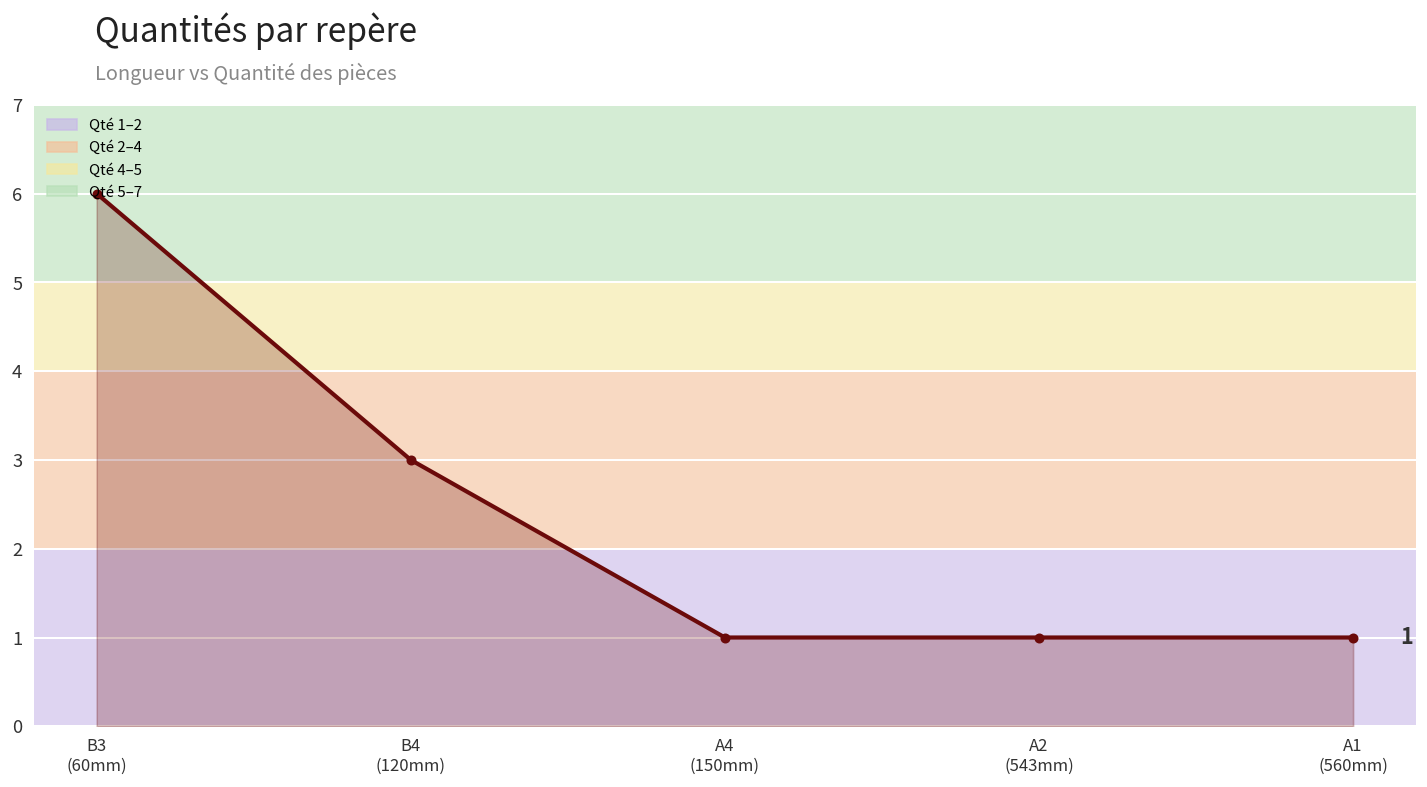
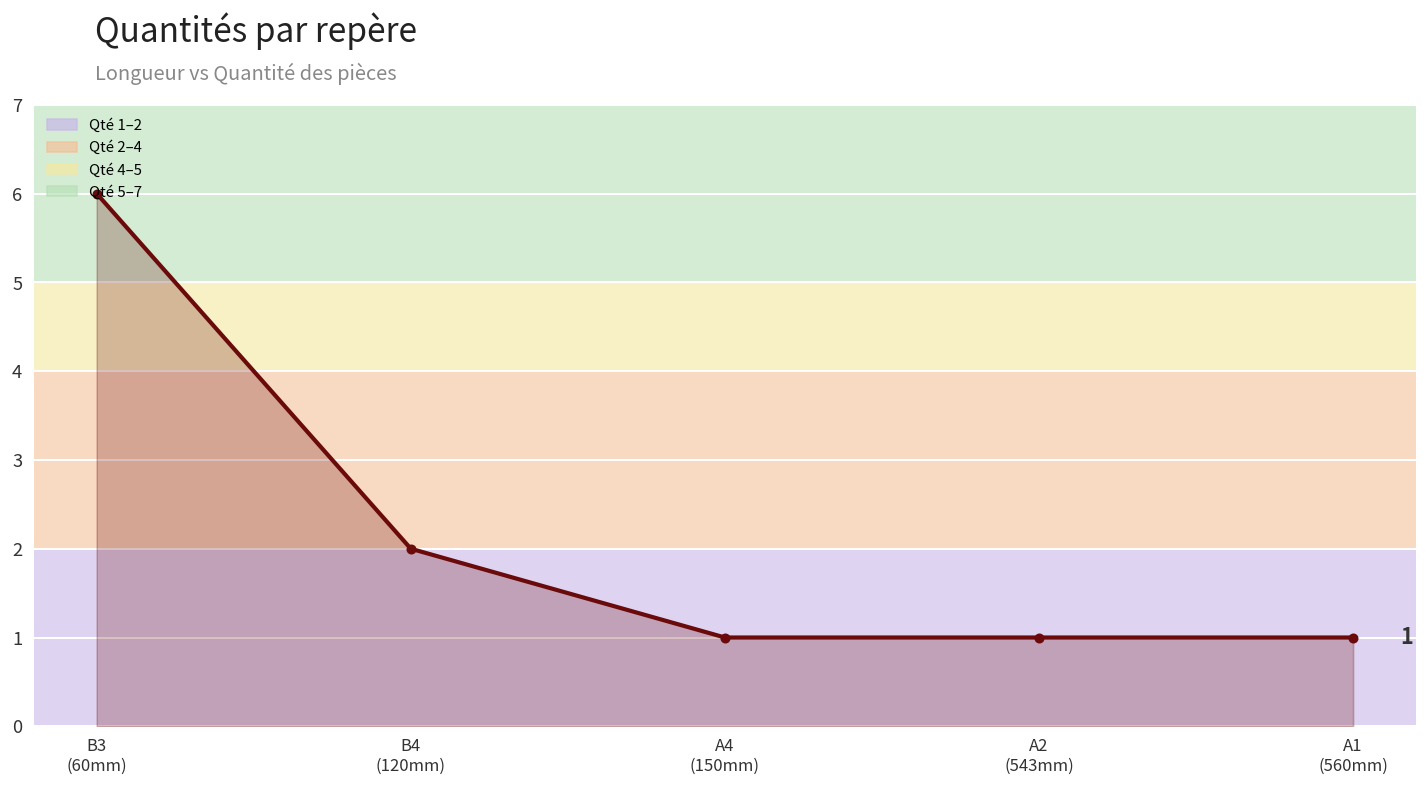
  {
    "B3 (60mm)": 6,
-   "B4 (120mm)": 3,
+   "B4 (120mm)": 2,
    "A4 (150mm)": 1,
    "A2 (543mm)": 1,
    "A1 (560mm)": 1
  }
